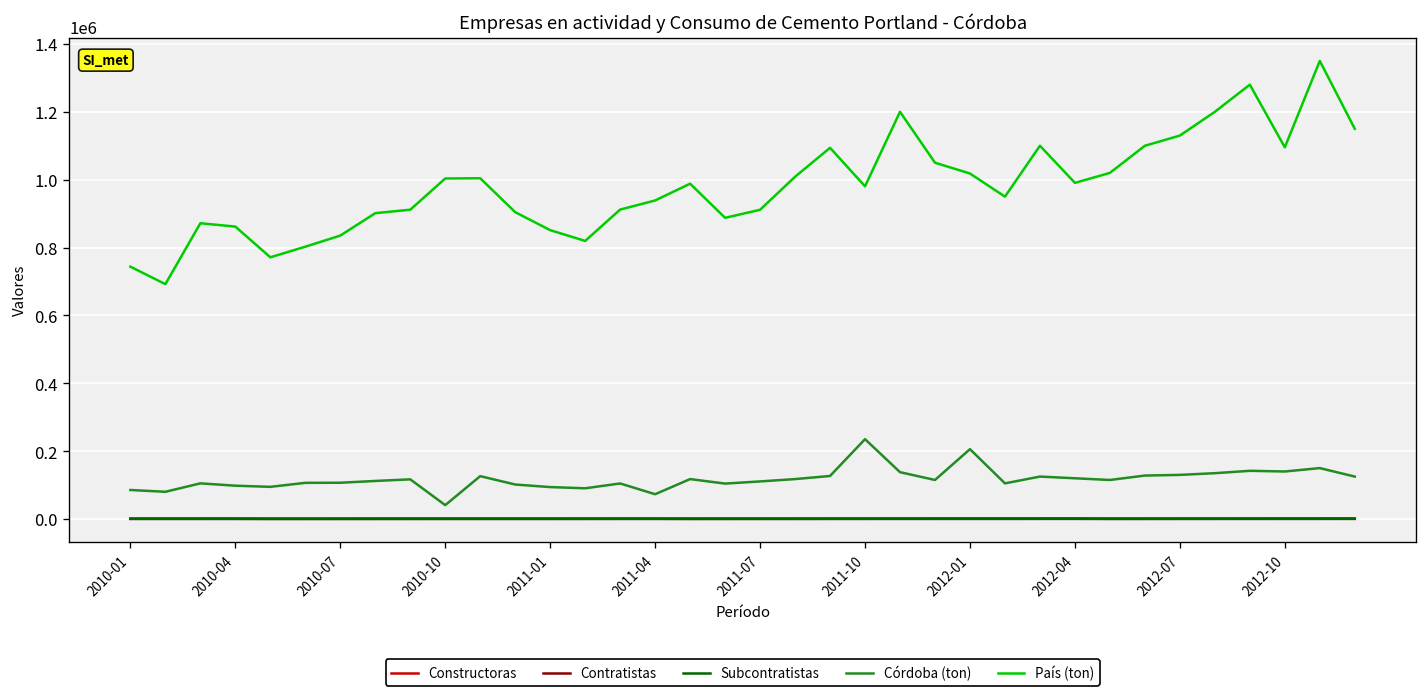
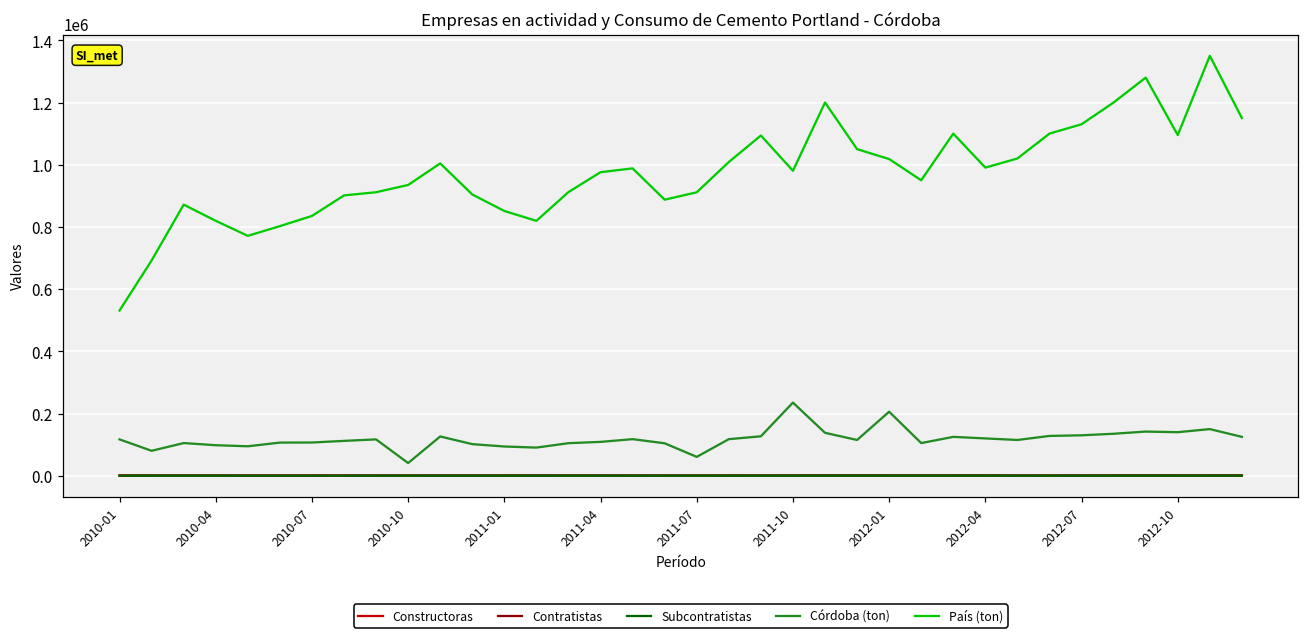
  {
    "Subcontratistas": {
      "2010-01": 0,
      "2010-04": 0,
      "2010-07": 0,
      "2010-10": 0,
      "2011-01": 0,
      "2011-04": 0,
      "2011-07": 0,
      "2011-10": 0,
      "2012-01": 0,
      "2012-04": 0,
      "2012-07": 0,
      "2012-10": 0
    },
    "Córdoba (ton)": {
-     "2010-01": 90000,
+     "2010-01": 120000,
      "2010-04": 100000,
      "2010-07": 110000,
      "2010-10": 40000,
      "2011-01": 90000,
-     "2011-04": 70000,
-     "2011-07": 110000,
+     "2011-04": 110000,
+     "2011-07": 60000,
      "2011-10": 240000,
      "2012-01": 210000,
      "2012-04": 120000,
      "2012-07": 130000,
      "2012-10": 140000
    },
    "País (ton)": {
-     "2010-01": 740000,
-     "2010-04": 860000,
+     "2010-01": 530000,
+     "2010-04": 820000,
      "2010-07": 840000,
-     "2010-10": 1000000,
+     "2010-10": 930000,
      "2011-01": 850000,
-     "2011-04": 940000,
+     "2011-04": 980000,
      "2011-07": 910000,
      "2011-10": 980000,
      "2012-01": 1020000,
      "2012-04": 990000,
      "2012-07": 1130000,
      "2012-10": 1100000
    }
  }
